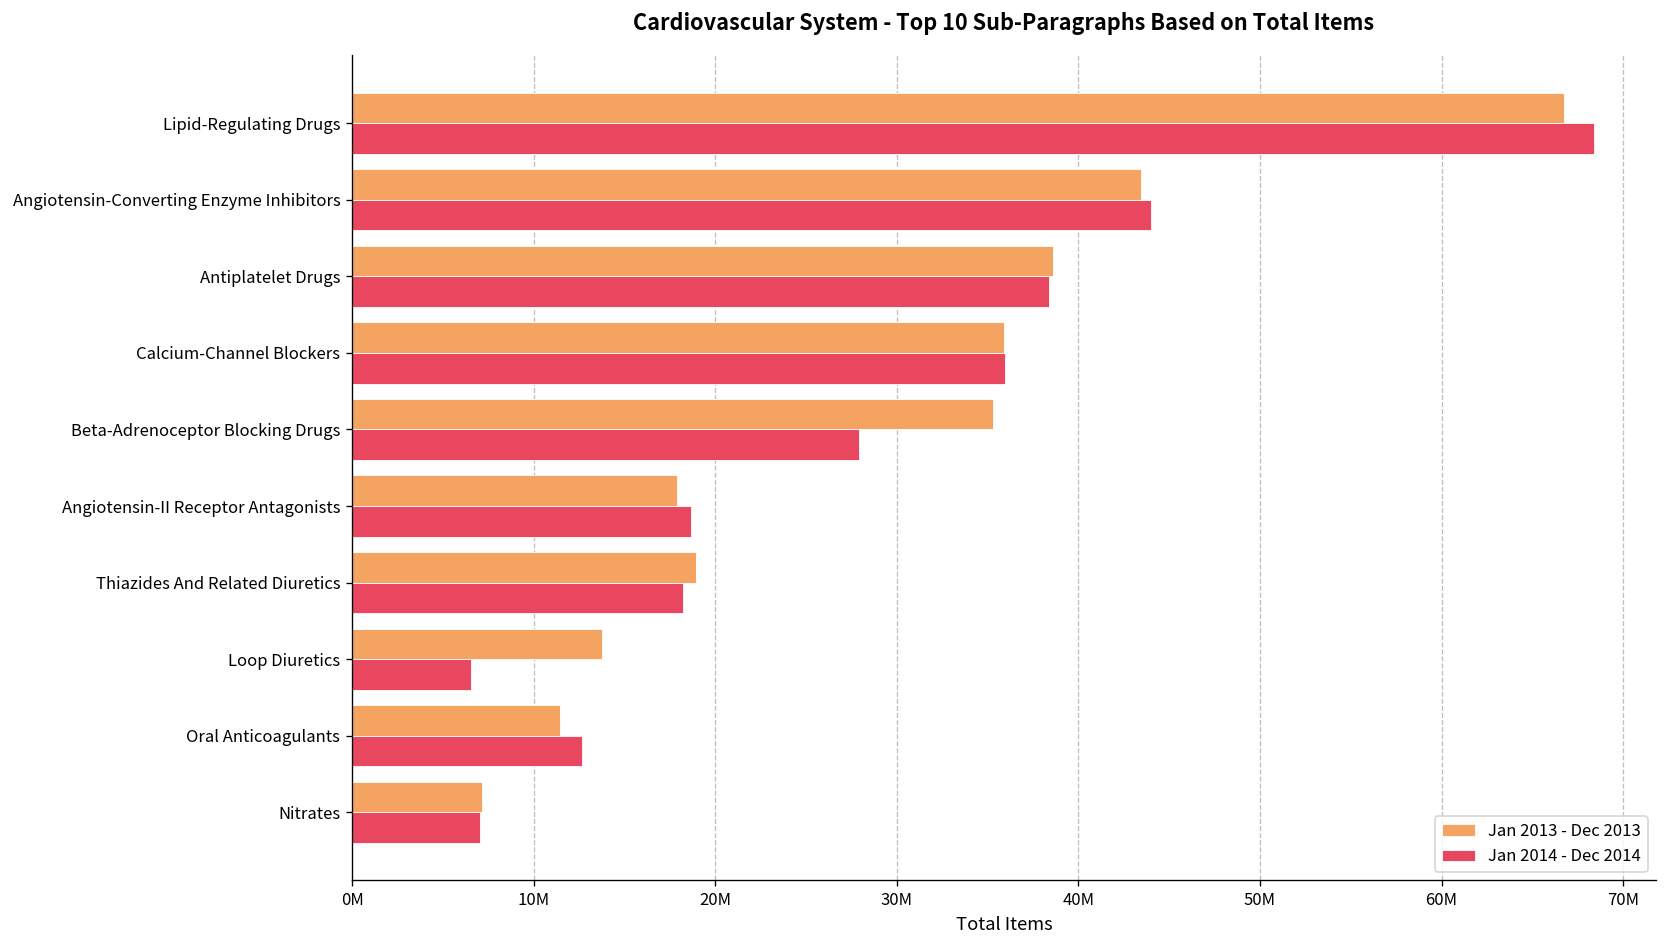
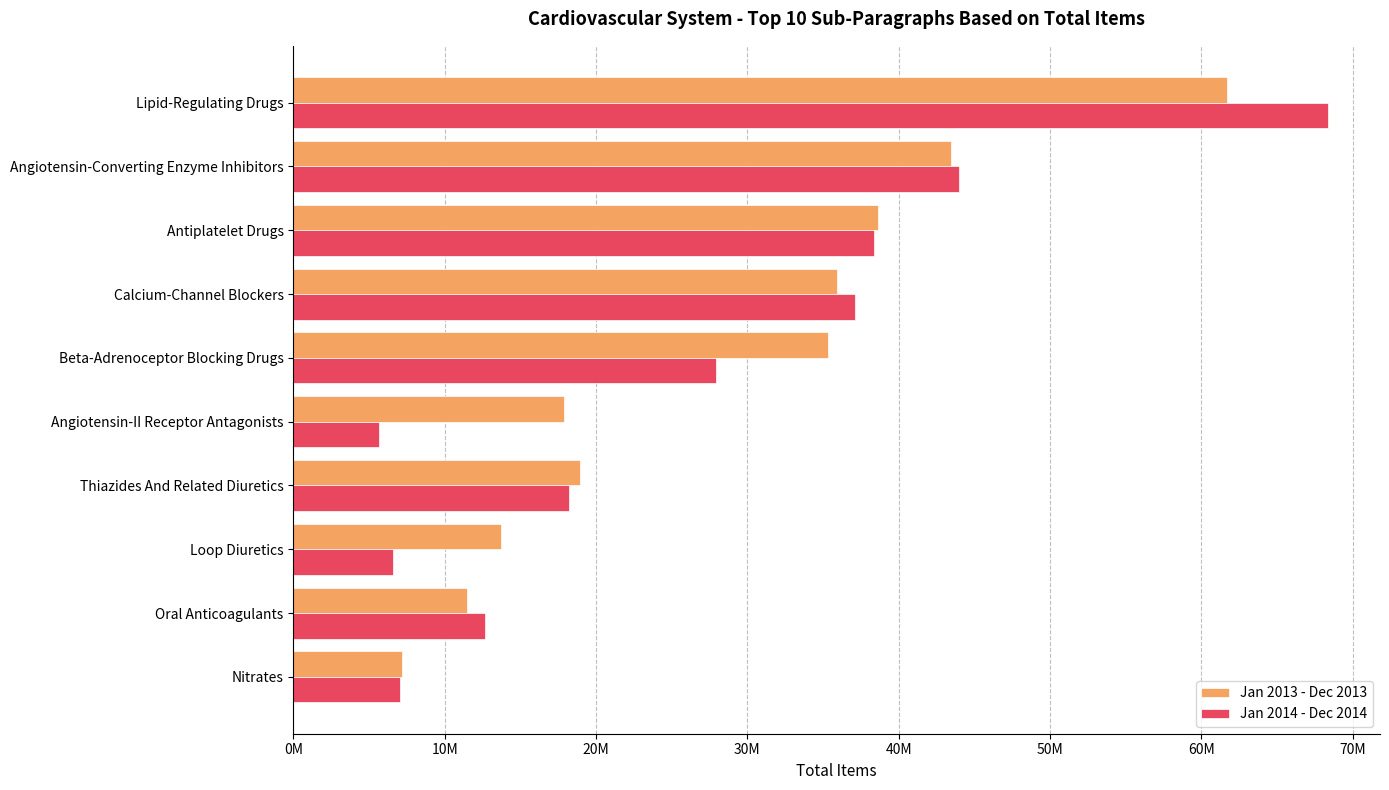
  {
    "Jan 2013 - Dec 2013": {
-     "Lipid-Regulating Drugs": 66700000,
+     "Lipid-Regulating Drugs": 61700000,
      "Angiotensin-Converting Enzyme Inhibitors": 43500000,
      "Antiplatelet Drugs": 38600000,
      "Calcium-Channel Blockers": 35900000,
      "Beta-Adrenoceptor Blocking Drugs": 35300000,
      "Angiotensin-II Receptor Antagonists": 17900000,
      "Thiazides And Related Diuretics": 19000000,
      "Loop Diuretics": 13700000,
      "Oral Anticoagulants": 11500000,
      "Nitrates": 7200000
    },
    "Jan 2014 - Dec 2014": {
      "Lipid-Regulating Drugs": 68400000,
      "Angiotensin-Converting Enzyme Inhibitors": 44000000,
      "Antiplatelet Drugs": 38400000,
-     "Calcium-Channel Blockers": 35900000,
+     "Calcium-Channel Blockers": 37100000,
      "Beta-Adrenoceptor Blocking Drugs": 27900000,
-     "Angiotensin-II Receptor Antagonists": 18700000,
+     "Angiotensin-II Receptor Antagonists": 5700000,
      "Thiazides And Related Diuretics": 18200000,
      "Loop Diuretics": 6600000,
      "Oral Anticoagulants": 12700000,
      "Nitrates": 7100000
    }
  }
